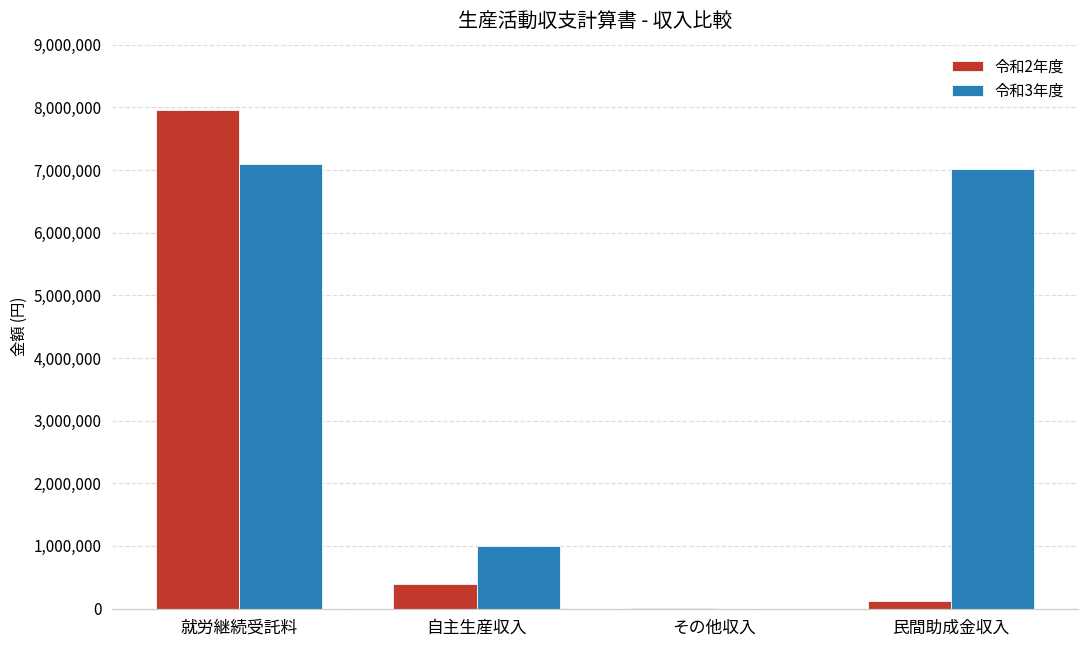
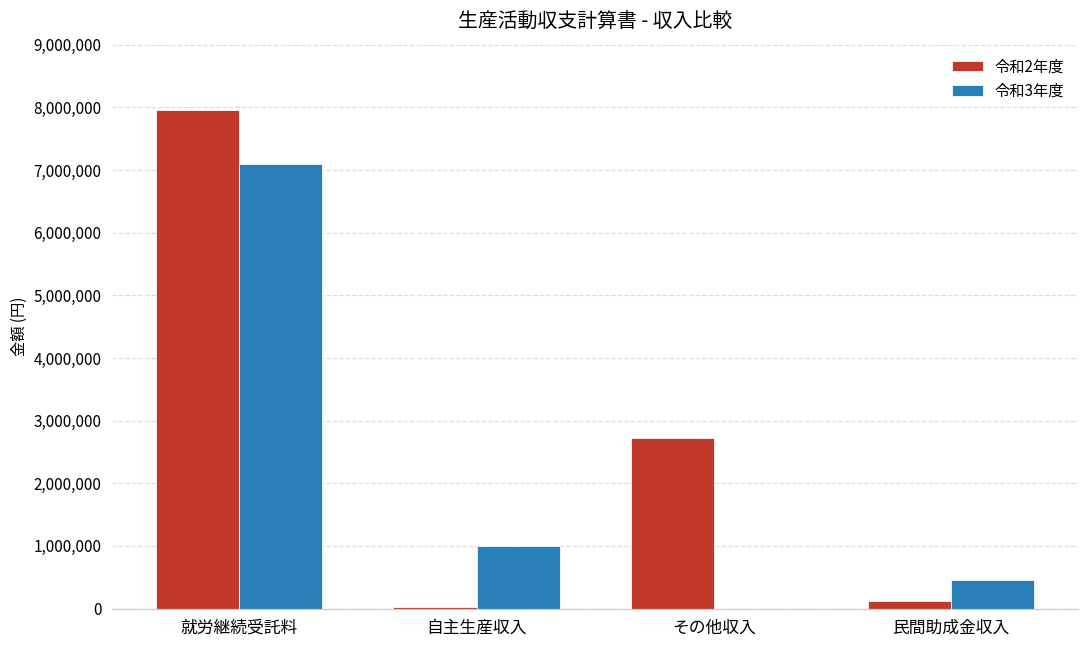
  {
    "令和2年度": {
      "就労継続受託料": "8,000,000",
-     "自主生産収入": "400,000",
-     "その他収入": "0",
+     "自主生産収入": "0",
+     "その他収入": "2,700,000",
      "民間助成金収入": "100,000"
    },
    "令和3年度": {
      "就労継続受託料": "7,100,000",
      "自主生産収入": "1,000,000",
-     "民間助成金収入": "7,000,000"
+     "民間助成金収入": "500,000"
    }
  }
